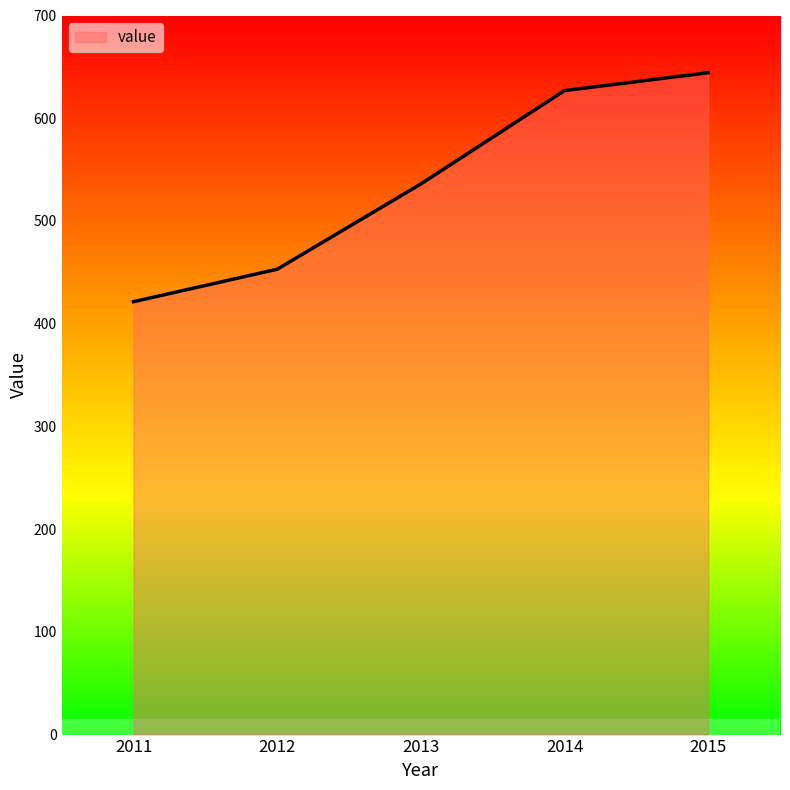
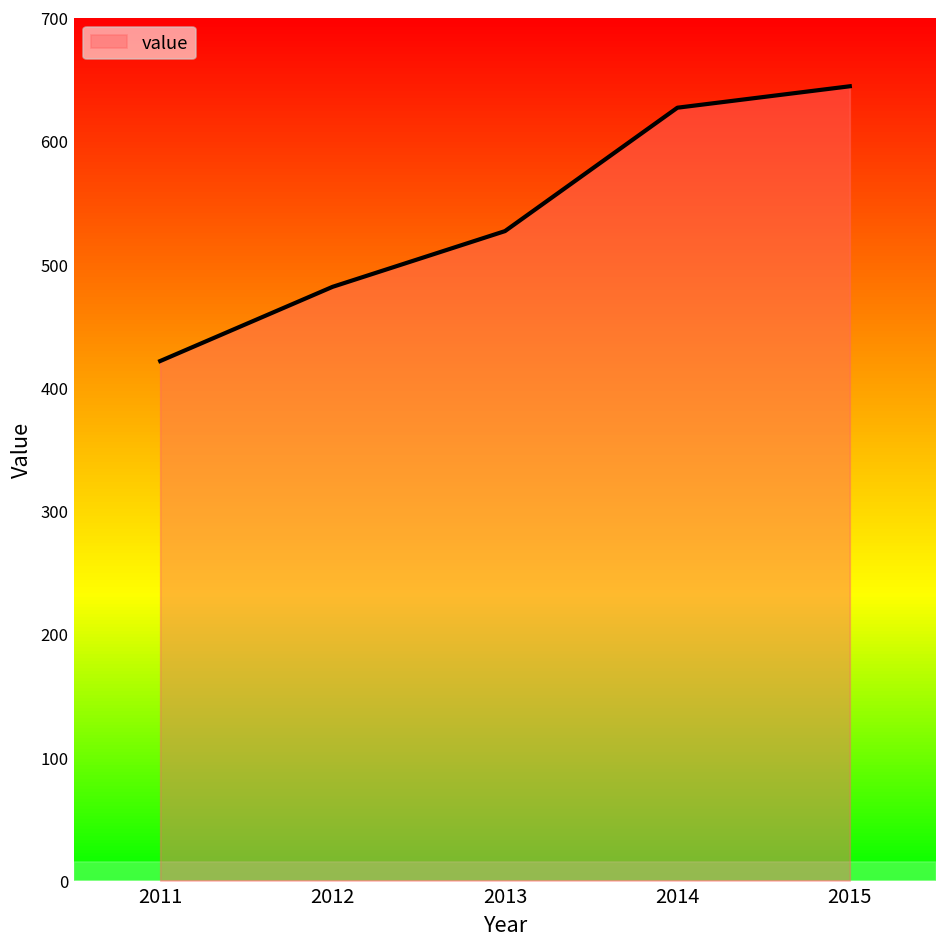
  {
    "2011": 421,
-   "2012": 453,
-   "2013": 536,
+   "2012": 482,
+   "2013": 527,
    "2014": 627,
    "2015": 644
  }
